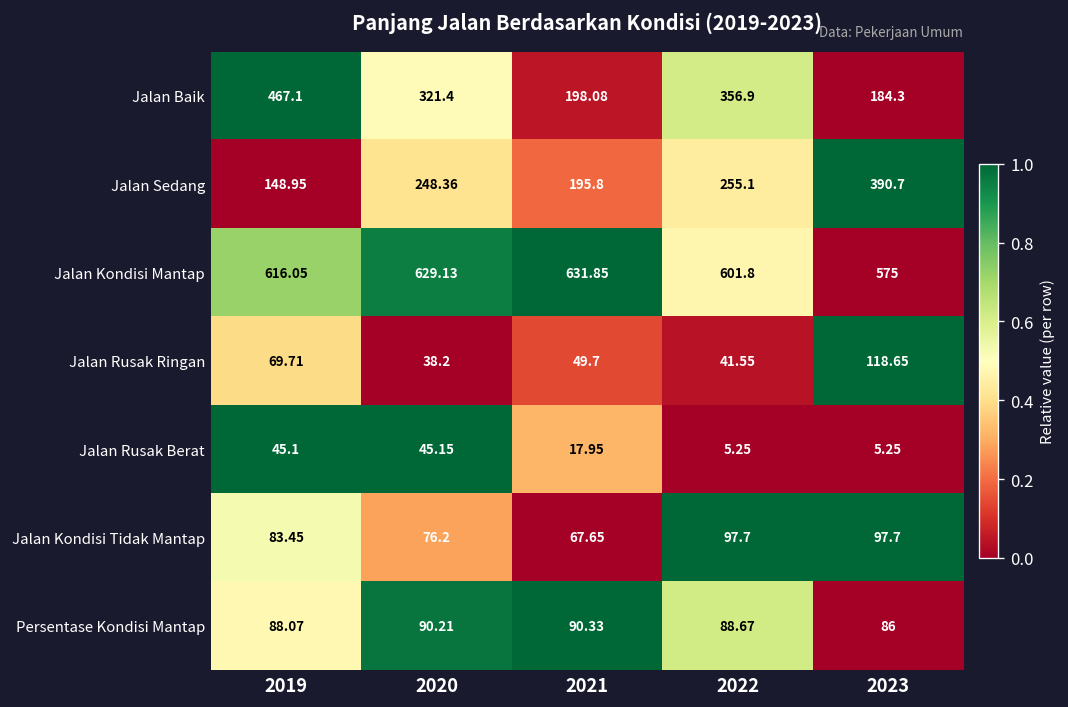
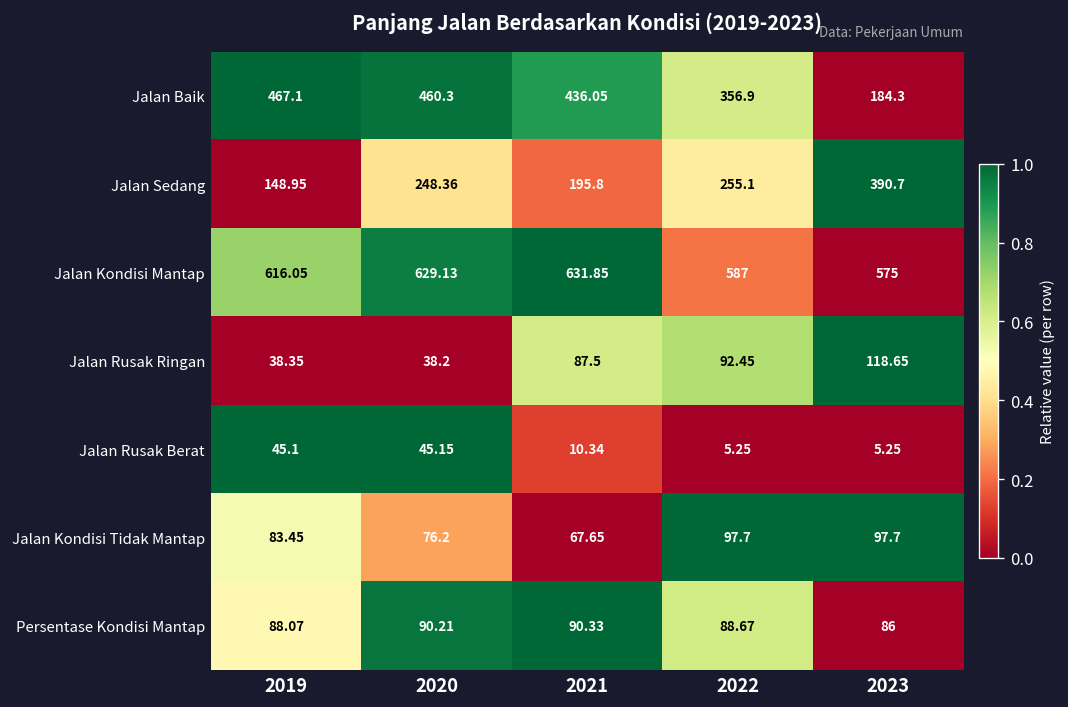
  {
    "Jalan Baik": {
      "2019": 467.1,
-     "2020": 321.4,
-     "2021": 198.08,
+     "2020": 460.3,
+     "2021": 436.05,
      "2022": 356.9,
      "2023": 184.3
    },
    "Jalan Sedang": {
      "2019": 148.95,
      "2020": 248.36,
      "2021": 195.8,
      "2022": 255.1,
      "2023": 390.7
    },
    "Jalan Kondisi Mantap": {
      "2019": 616.05,
      "2020": 629.13,
      "2021": 631.85,
-     "2022": 601.8,
+     "2022": 587,
      "2023": 575
    },
    "Jalan Rusak Ringan": {
-     "2019": 69.71,
+     "2019": 38.35,
      "2020": 38.2,
-     "2021": 49.7,
-     "2022": 41.55,
+     "2021": 87.5,
+     "2022": 92.45,
      "2023": 118.65
    },
    "Jalan Rusak Berat": {
      "2019": 45.1,
      "2020": 45.15,
-     "2021": 17.95,
+     "2021": 10.34,
      "2022": 5.25,
      "2023": 5.25
    },
    "Jalan Kondisi Tidak Mantap": {
      "2019": 83.45,
      "2020": 76.2,
      "2021": 67.65,
      "2022": 97.7,
      "2023": 97.7
    },
    "Persentase Kondisi Mantap": {
      "2019": 88.07,
      "2020": 90.21,
      "2021": 90.33,
      "2022": 88.67,
      "2023": 86
    }
  }
